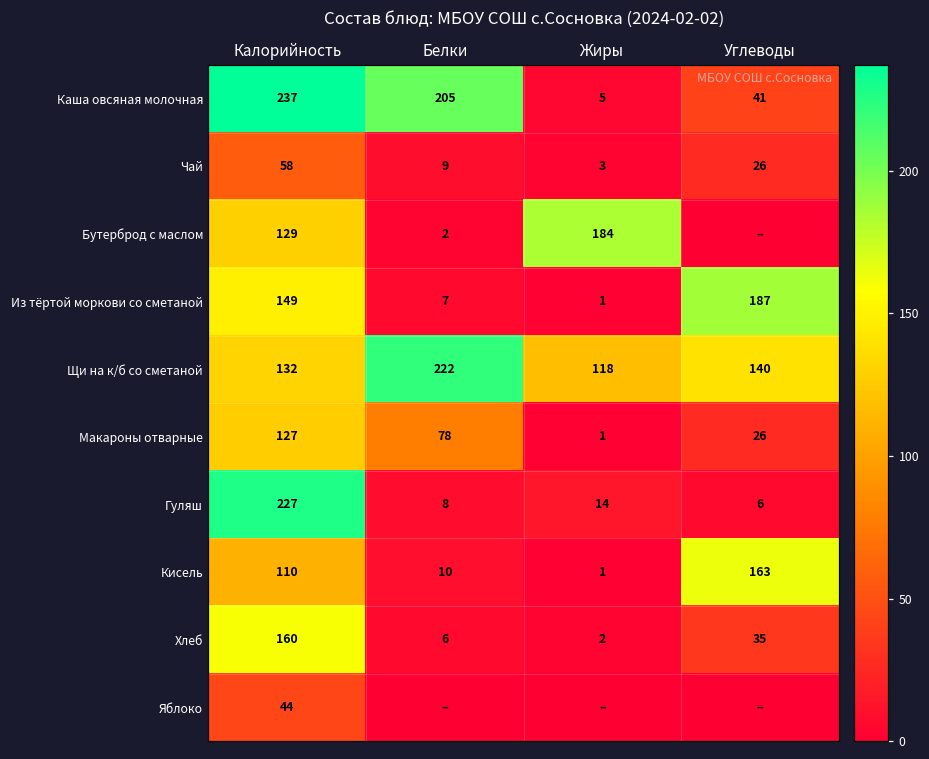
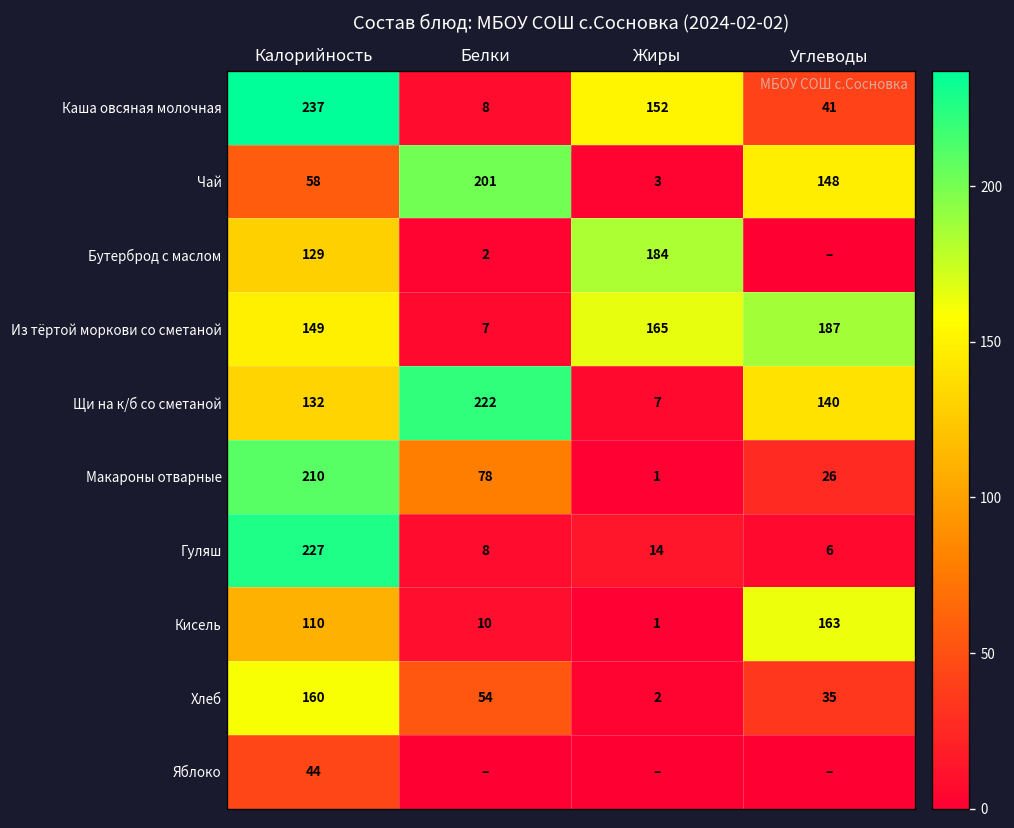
  {
    "Каша овсяная молочная": {
      "Калорийность": 237,
-     "Белки": 205,
-     "Жиры": 5
+     "Белки": 8,
+     "Жиры": 152
    },
    "Чай": {
      "Калорийность": 58,
-     "Белки": 9,
+     "Белки": 201,
      "Жиры": 3,
-     "Углеводы": 26
+     "Углеводы": 148
    },
    "Бутерброд с маслом": {
      "Калорийность": 129,
      "Белки": 2,
      "Жиры": 184
    },
    "Из тёртой моркови со сметаной": {
      "Калорийность": 149,
      "Белки": 7,
-     "Жиры": 1,
+     "Жиры": 165,
      "Углеводы": 187
    },
    "Щи на к/б со сметаной": {
      "Калорийность": 132,
      "Белки": 222,
-     "Жиры": 118,
+     "Жиры": 7,
      "Углеводы": 140
    },
    "Макароны отварные": {
-     "Калорийность": 127,
+     "Калорийность": 210,
      "Белки": 78,
      "Жиры": 1,
      "Углеводы": 26
    },
    "Гуляш": {
      "Калорийность": 227,
      "Белки": 8,
      "Жиры": 14,
      "Углеводы": 6
    },
    "Кисель": {
      "Калорийность": 110,
      "Белки": 10,
      "Жиры": 1,
      "Углеводы": 163
    },
    "Хлеб": {
      "Калорийность": 160,
-     "Белки": 6,
+     "Белки": 54,
      "Жиры": 2,
      "Углеводы": 35
    },
    "Яблоко": {
      "Калорийность": 44
    }
  }
